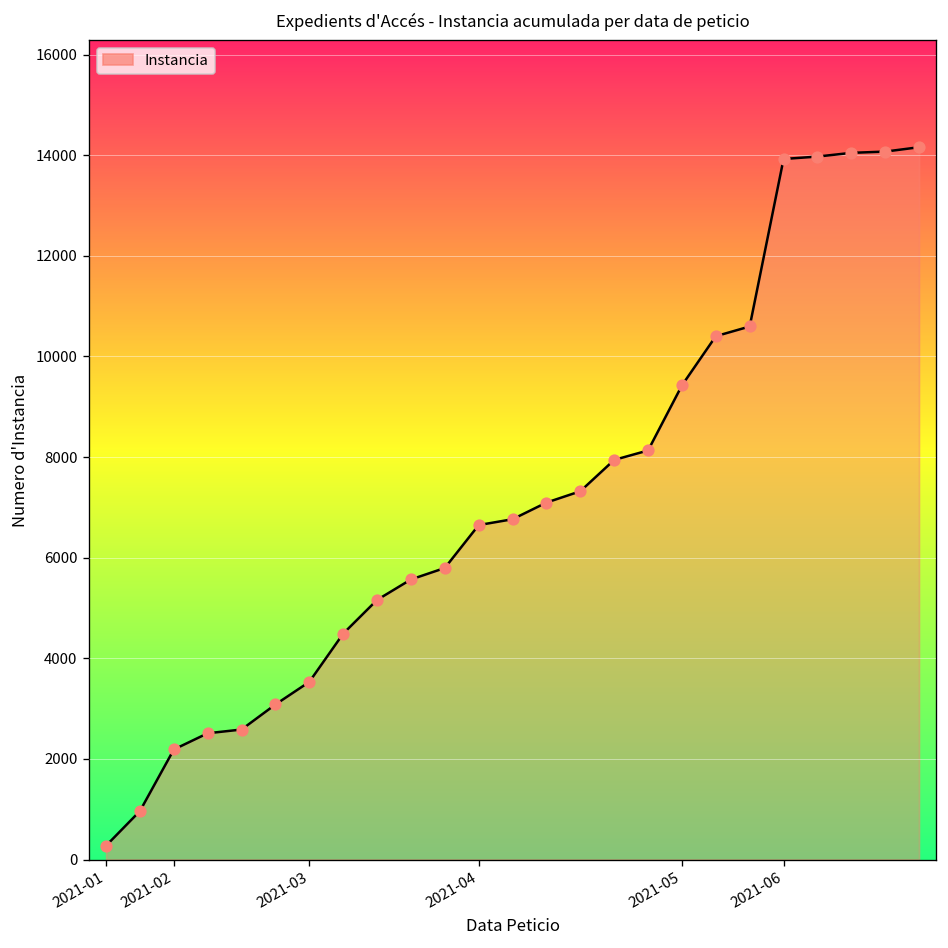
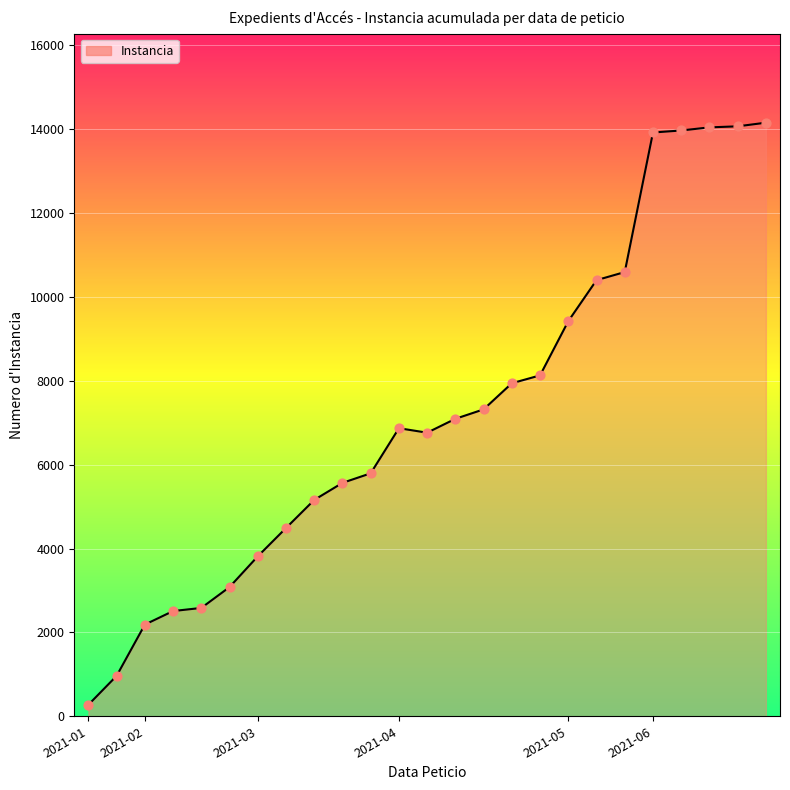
  {
    "2021-01": 300,
    "2021-02": 2200,
-   "2021-03": 3500,
-   "2021-04": 6600,
+   "2021-03": 3800,
+   "2021-04": 6900,
    "2021-05": 9400,
    "2021-06": 13900
  }
